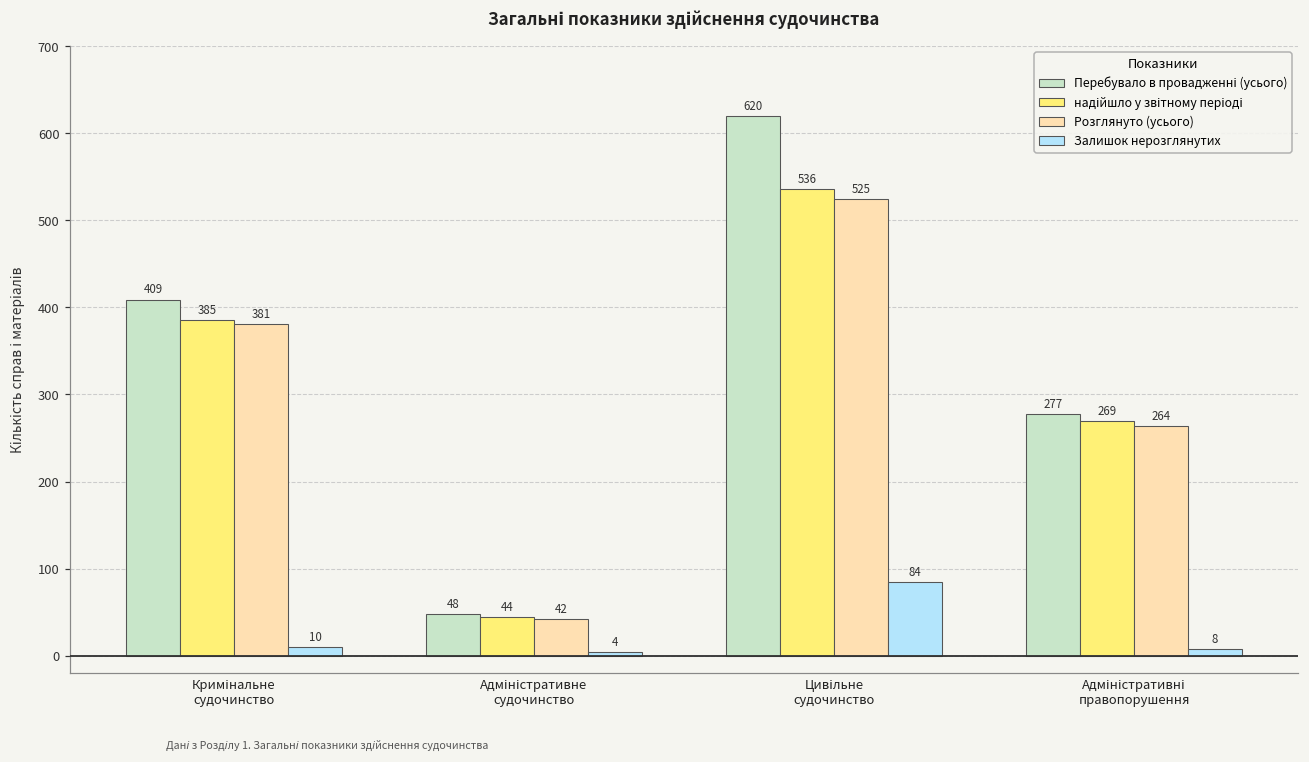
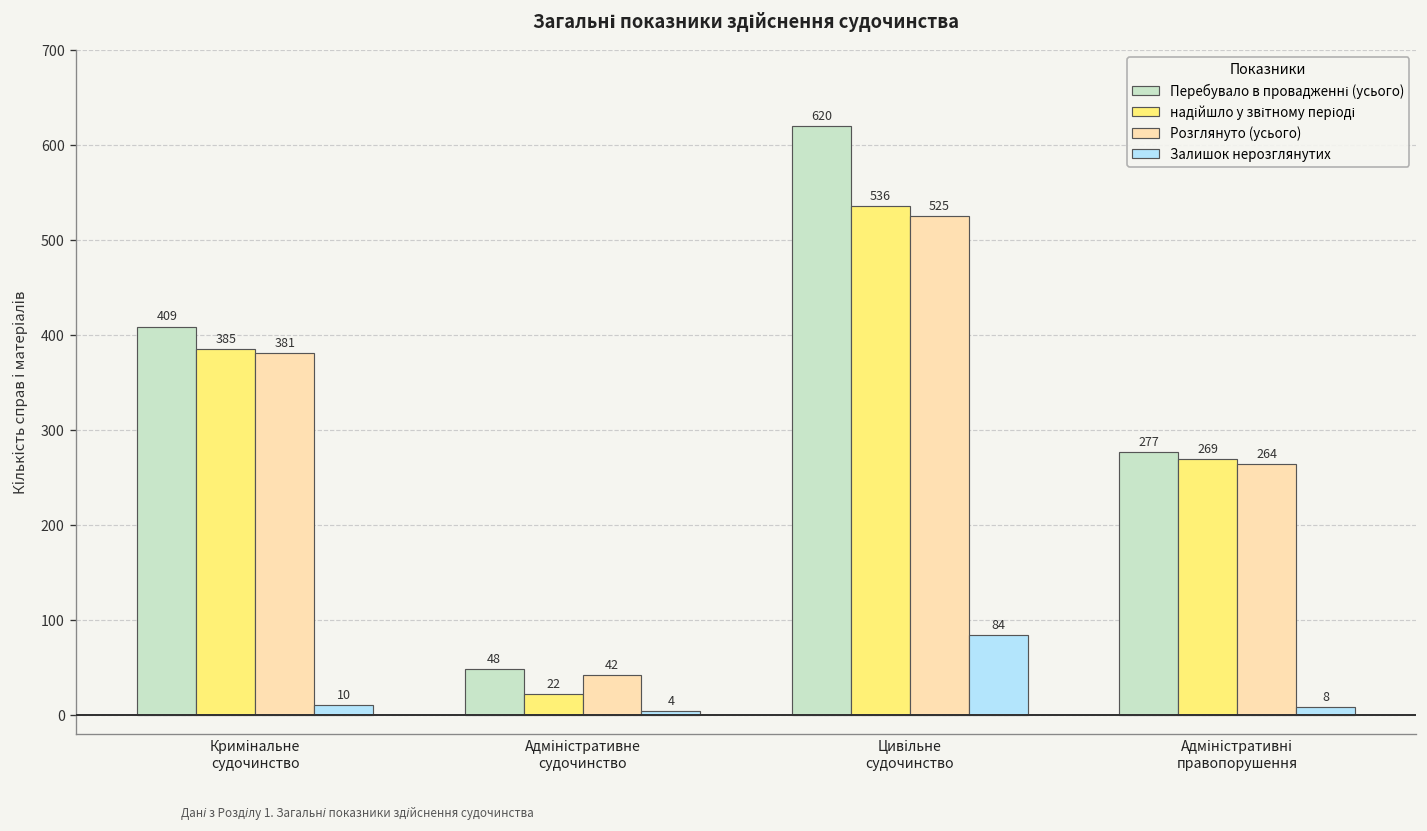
  {
    "надійшло у звітному періоді": {
      "Кримінальне судочинство": 385,
-     "Адміністративне судочинство": 44,
+     "Адміністративне судочинство": 22,
      "Цивільне судочинство": 536,
      "Адміністративні правопорушення": 269
    }
  }
